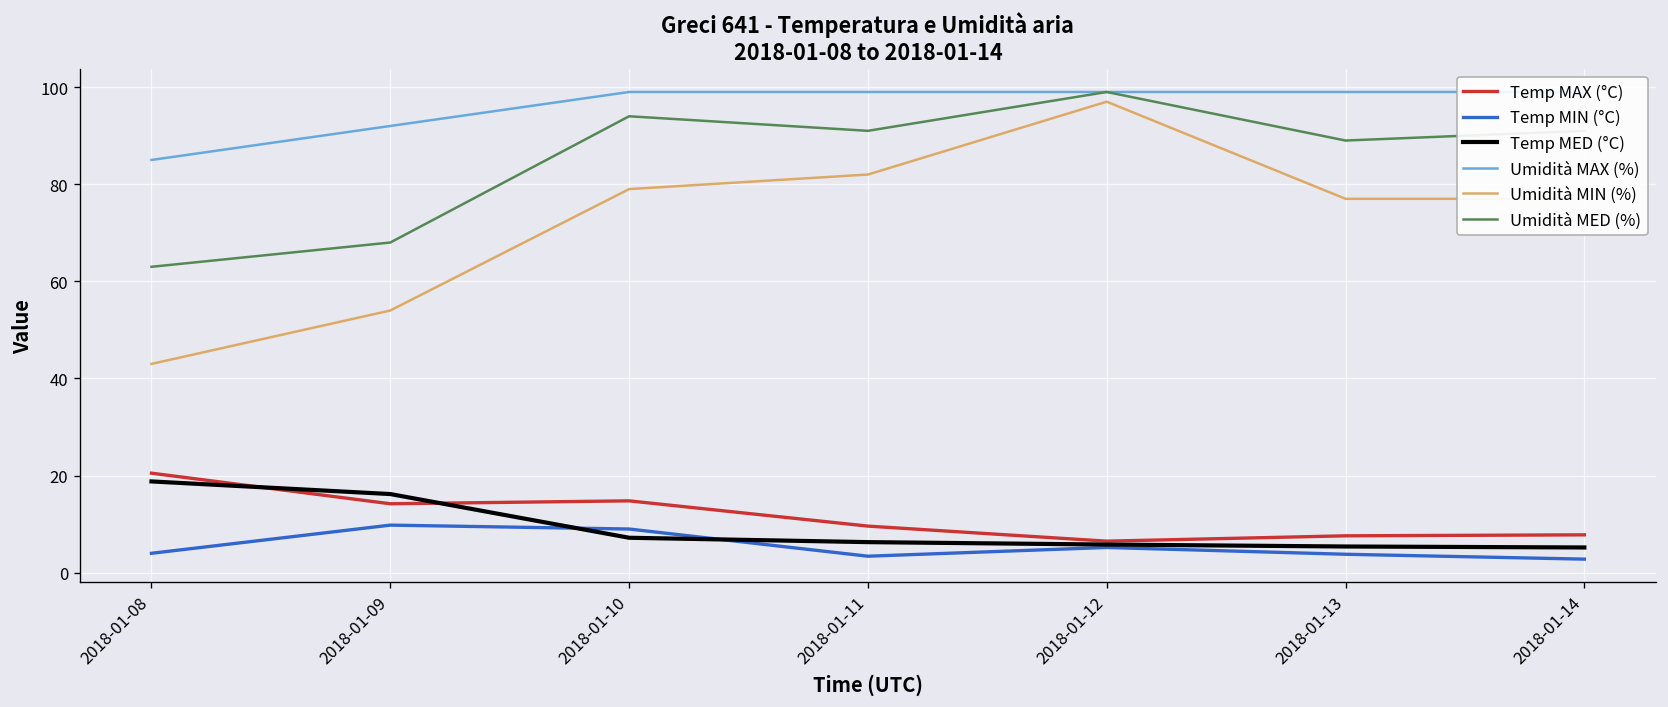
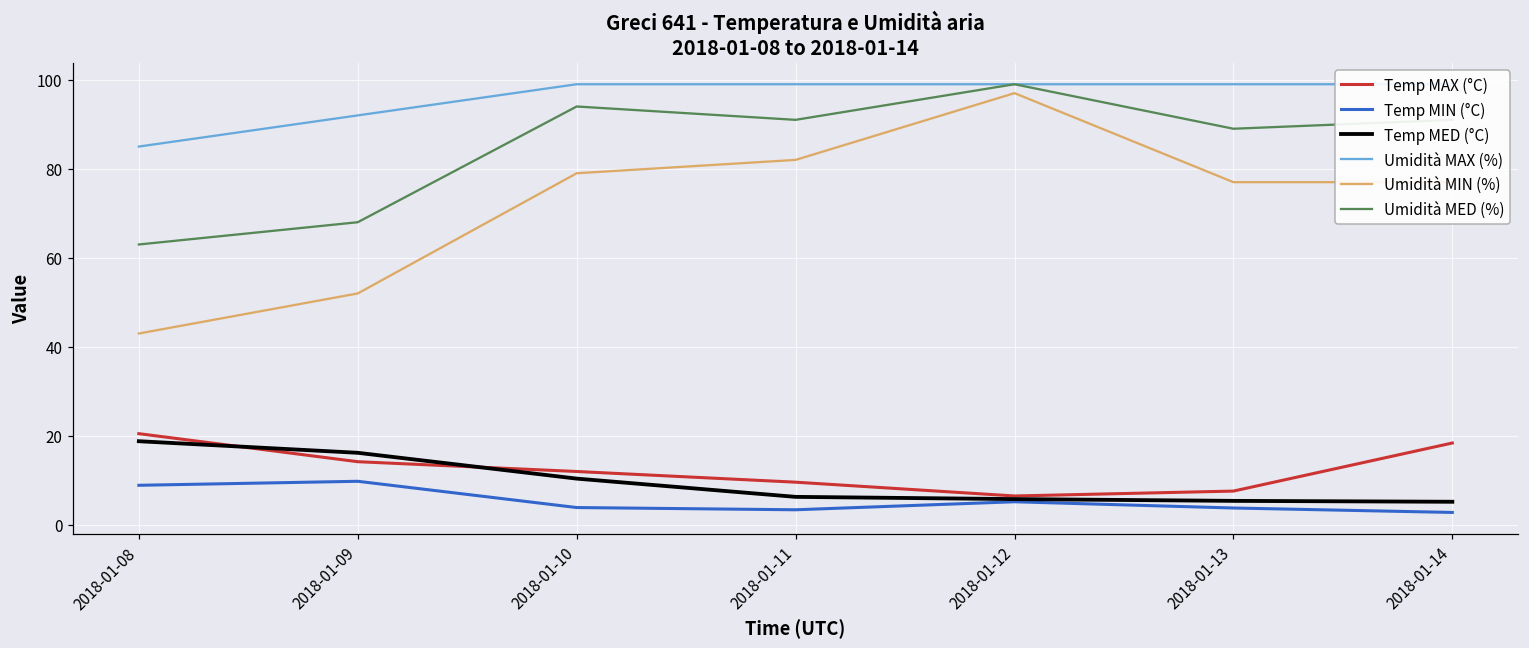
  {
    "Temp MAX (°C)": {
      "2018-01-08": 21,
      "2018-01-09": 14,
-     "2018-01-10": 15,
+     "2018-01-10": 12,
      "2018-01-11": 10,
      "2018-01-12": 7,
      "2018-01-13": 8,
-     "2018-01-14": 8
+     "2018-01-14": 18
    },
    "Temp MIN (°C)": {
-     "2018-01-08": 4,
+     "2018-01-08": 9,
      "2018-01-09": 10,
-     "2018-01-10": 9,
+     "2018-01-10": 4,
      "2018-01-11": 3,
      "2018-01-13": 4,
      "2018-01-14": 3
    },
    "Temp MED (°C)": {
      "2018-01-08": 19,
      "2018-01-09": 16,
-     "2018-01-10": 7,
+     "2018-01-10": 10,
      "2018-01-11": 6,
      "2018-01-13": 5,
      "2018-01-14": 5
    },
    "Umidità MAX (%)": {
      "2018-01-08": 85,
      "2018-01-09": 92,
      "2018-01-10": 99,
      "2018-01-11": 99,
      "2018-01-13": 99
    },
    "Umidità MIN (%)": {
      "2018-01-08": 43,
-     "2018-01-09": 54,
+     "2018-01-09": 52,
      "2018-01-10": 79,
      "2018-01-11": 82,
      "2018-01-12": 97,
      "2018-01-13": 77
    },
    "Umidità MED (%)": {
      "2018-01-08": 63,
      "2018-01-09": 68,
      "2018-01-10": 94,
      "2018-01-11": 91,
      "2018-01-13": 89
    }
  }
